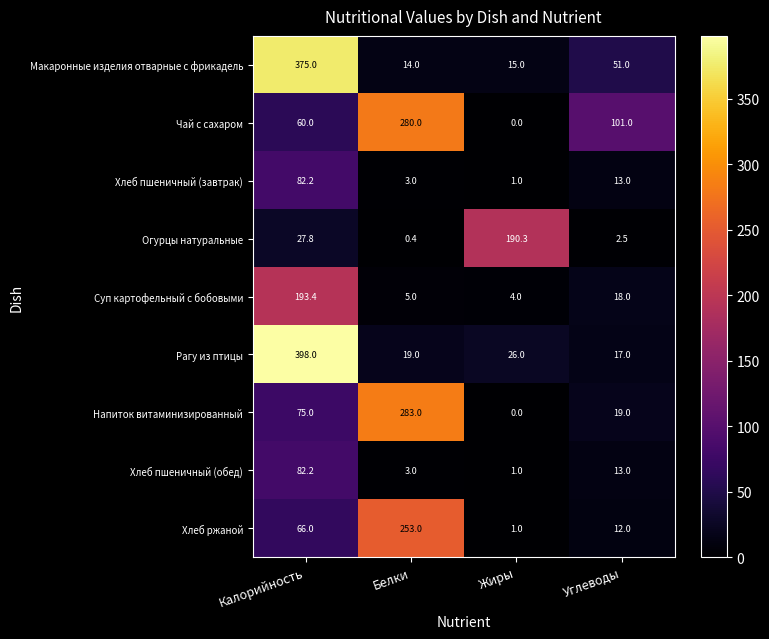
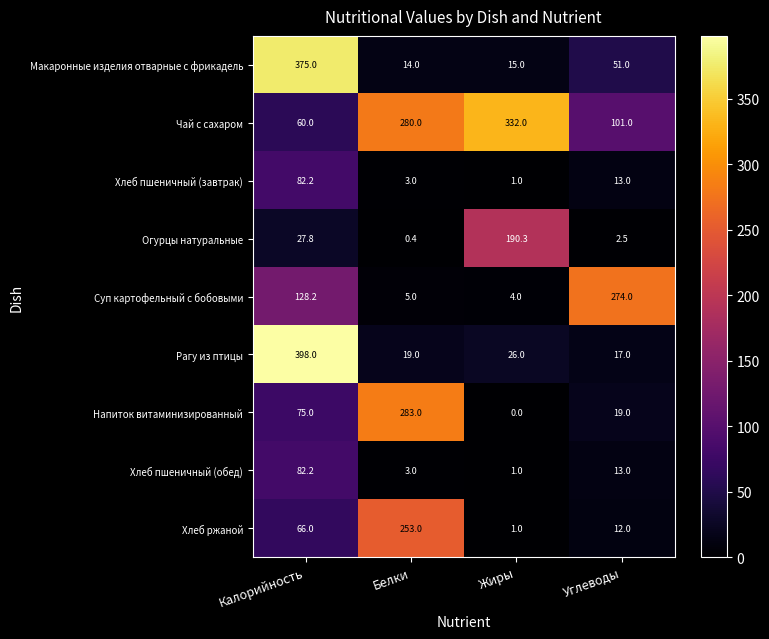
  {
    "Макаронные изделия отварные с фрикадель": {
      "Калорийность": 375.0,
      "Белки": 14.0,
      "Жиры": 15.0,
      "Углеводы": 51.0
    },
    "Чай с сахаром": {
      "Калорийность": 60.0,
      "Белки": 280.0,
-     "Жиры": 0.0,
+     "Жиры": 332.0,
      "Углеводы": 101.0
    },
    "Хлеб пшеничный (завтрак)": {
      "Калорийность": 82.2,
      "Белки": 3.0,
      "Жиры": 1.0,
      "Углеводы": 13.0
    },
    "Огурцы натуральные": {
      "Калорийность": 27.8,
      "Белки": 0.4,
      "Жиры": 190.3,
      "Углеводы": 2.5
    },
    "Суп картофельный с бобовыми": {
-     "Калорийность": 193.4,
+     "Калорийность": 128.2,
      "Белки": 5.0,
      "Жиры": 4.0,
-     "Углеводы": 18.0
+     "Углеводы": 274.0
    },
    "Рагу из птицы": {
      "Калорийность": 398.0,
      "Белки": 19.0,
      "Жиры": 26.0,
      "Углеводы": 17.0
    },
    "Напиток витаминизированный": {
      "Калорийность": 75.0,
      "Белки": 283.0,
      "Жиры": 0.0,
      "Углеводы": 19.0
    },
    "Хлеб пшеничный (обед)": {
      "Калорийность": 82.2,
      "Белки": 3.0,
      "Жиры": 1.0,
      "Углеводы": 13.0
    },
    "Хлеб ржаной": {
      "Калорийность": 66.0,
      "Белки": 253.0,
      "Жиры": 1.0,
      "Углеводы": 12.0
    }
  }
